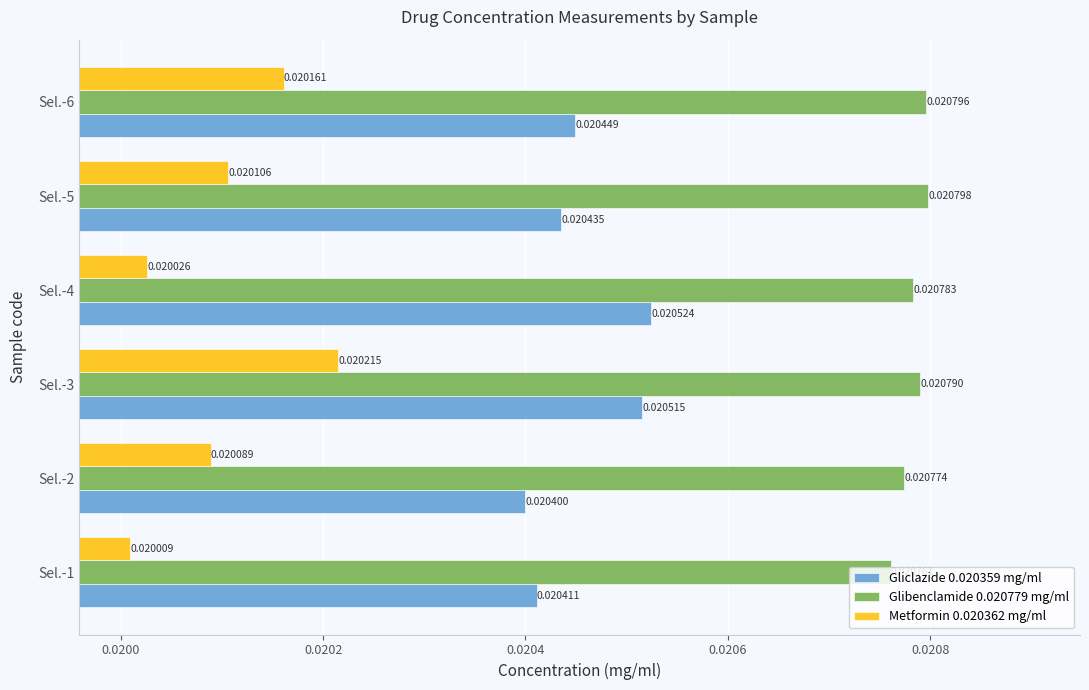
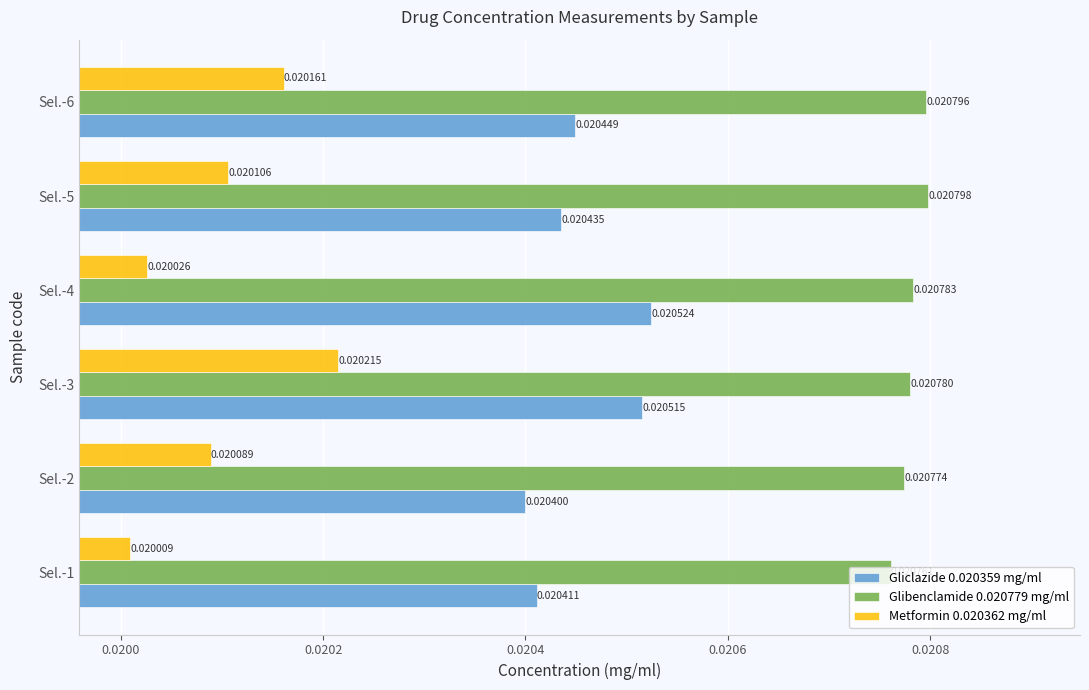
  {
    "Gliclazide 0.020359 mg/ml": {
      "Sel.-6": 0.020449,
      "Sel.-5": 0.020435,
      "Sel.-4": 0.020524,
      "Sel.-3": 0.020515,
      "Sel.-2": 0.020400,
      "Sel.-1": 0.020411
    },
    "Glibenclamide 0.020779 mg/ml": {
      "Sel.-6": 0.020796,
      "Sel.-5": 0.020798,
      "Sel.-4": 0.020783,
-     "Sel.-3": 0.020790,
+     "Sel.-3": 0.020780,
      "Sel.-2": 0.020774
    },
    "Metformin 0.020362 mg/ml": {
      "Sel.-6": 0.020161,
      "Sel.-5": 0.020106,
      "Sel.-4": 0.020026,
      "Sel.-3": 0.020215,
      "Sel.-2": 0.020089,
      "Sel.-1": 0.020009
    }
  }
